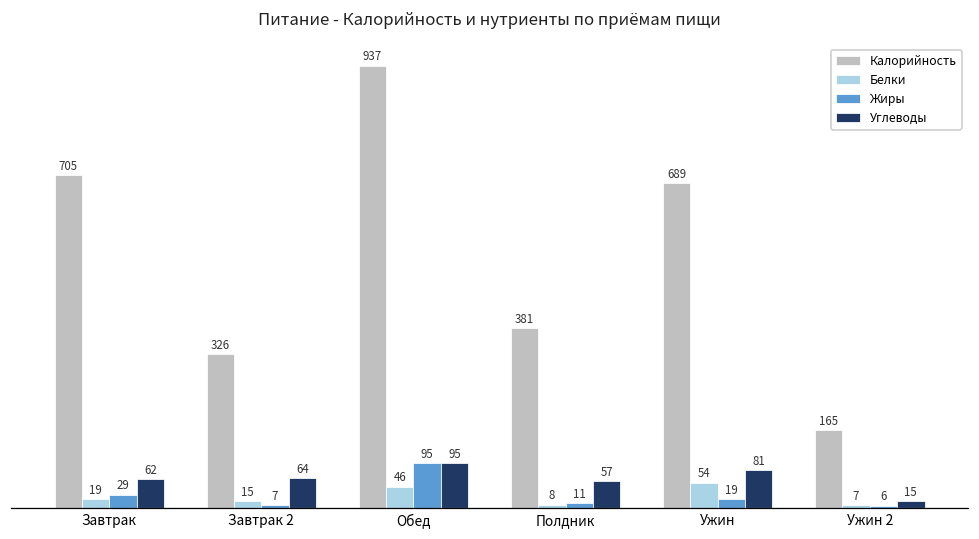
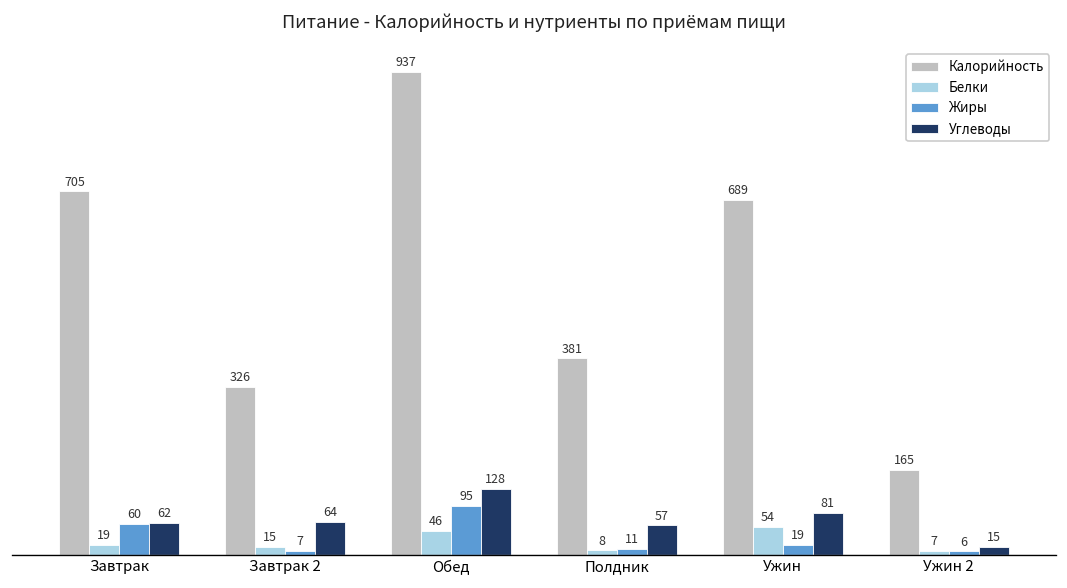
  {
    "Жиры": {
-     "Завтрак": 29,
+     "Завтрак": 60,
      "Завтрак 2": 7,
      "Обед": 95,
      "Полдник": 11,
      "Ужин": 19,
      "Ужин 2": 6
    },
    "Углеводы": {
      "Завтрак": 62,
      "Завтрак 2": 64,
-     "Обед": 95,
+     "Обед": 128,
      "Полдник": 57,
      "Ужин": 81,
      "Ужин 2": 15
    }
  }
